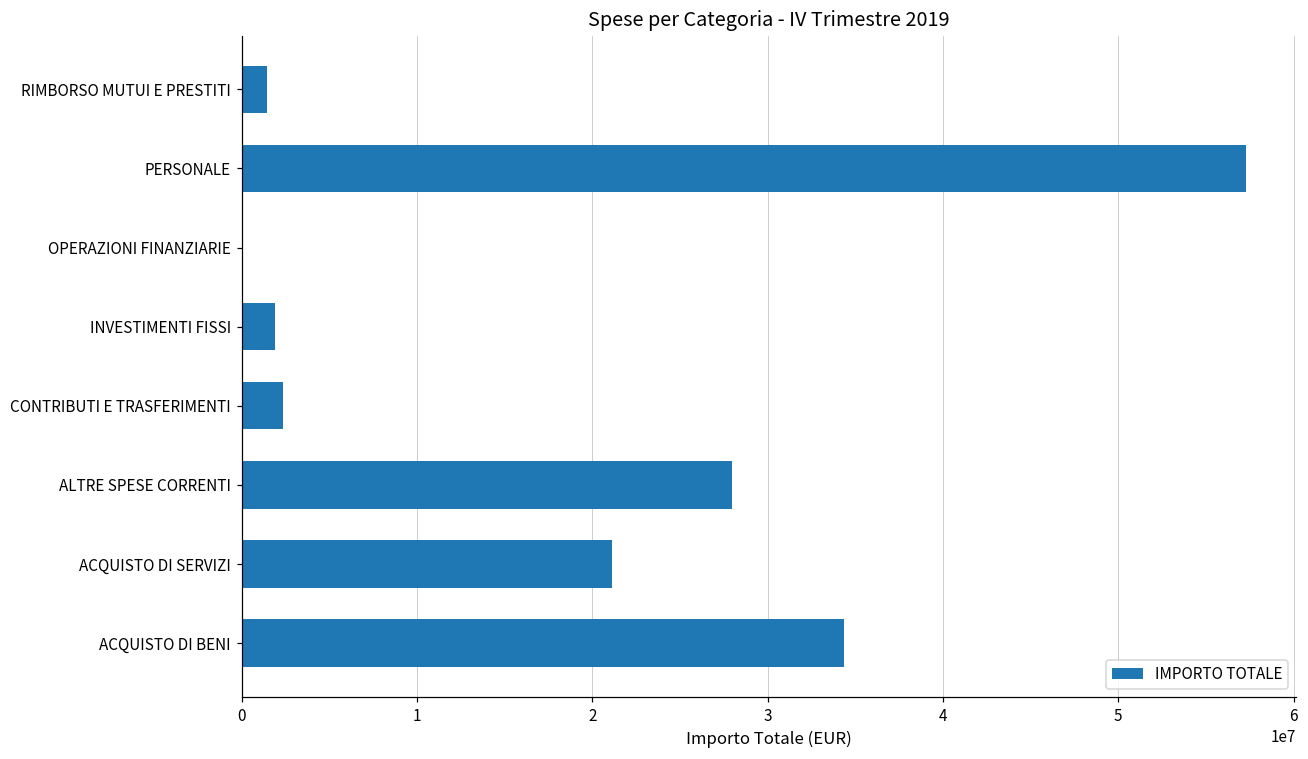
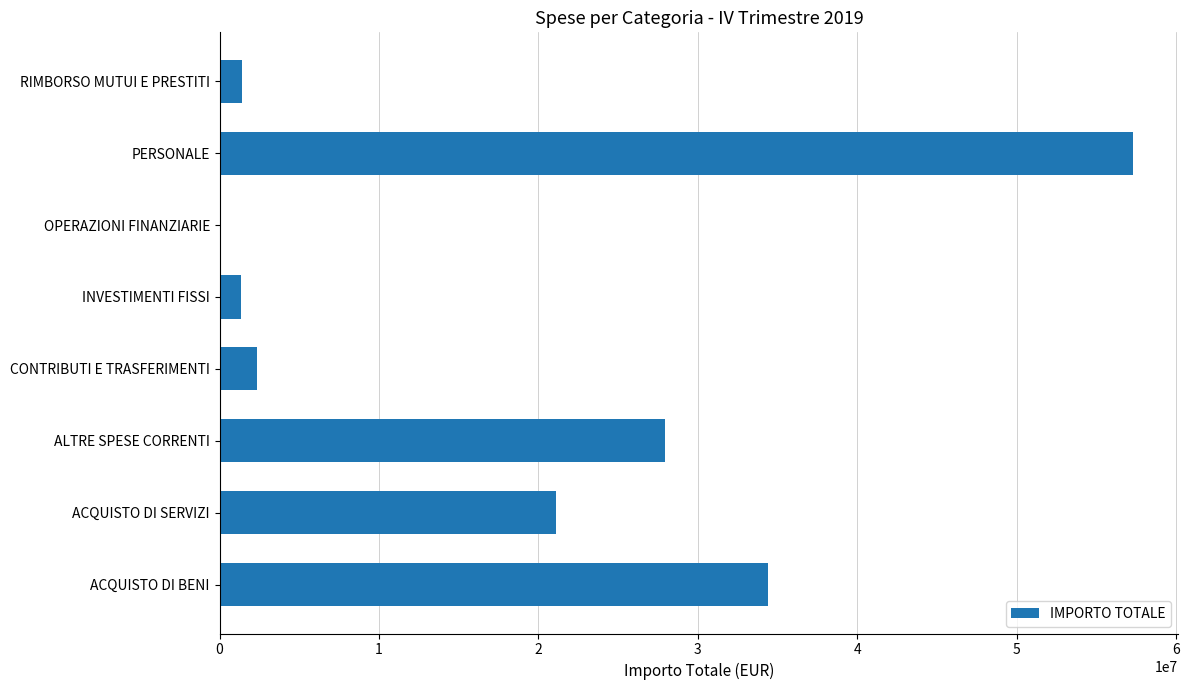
  {
    "RIMBORSO MUTUI E PRESTITI": 1400000,
    "PERSONALE": 57300000,
-   "INVESTIMENTI FISSI": 1900000,
+   "INVESTIMENTI FISSI": 1400000,
    "CONTRIBUTI E TRASFERIMENTI": 2400000,
    "ALTRE SPESE CORRENTI": 27900000,
    "ACQUISTO DI SERVIZI": 21100000,
    "ACQUISTO DI BENI": 34400000
  }
